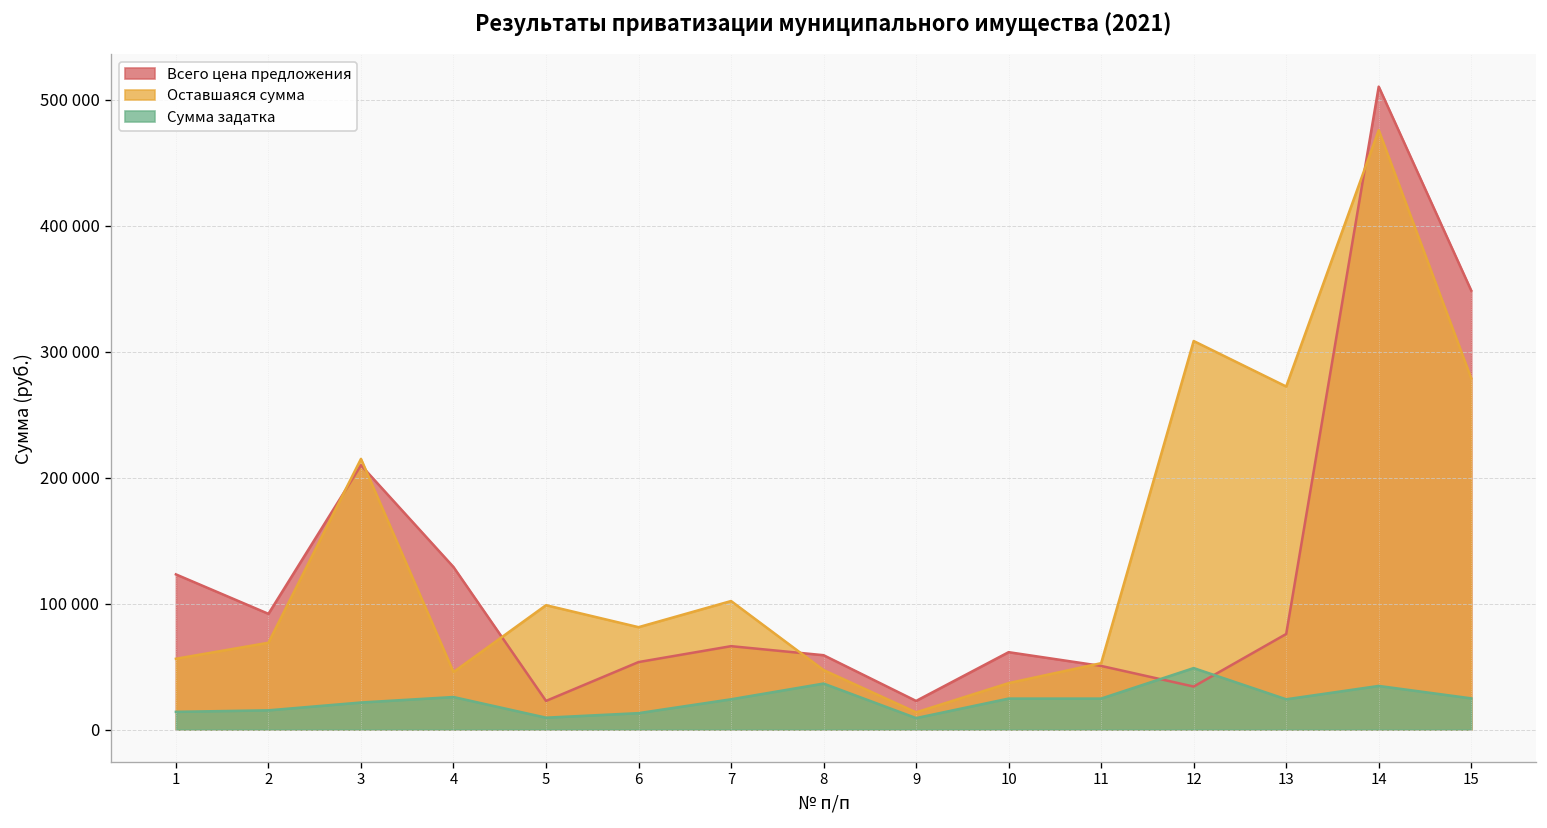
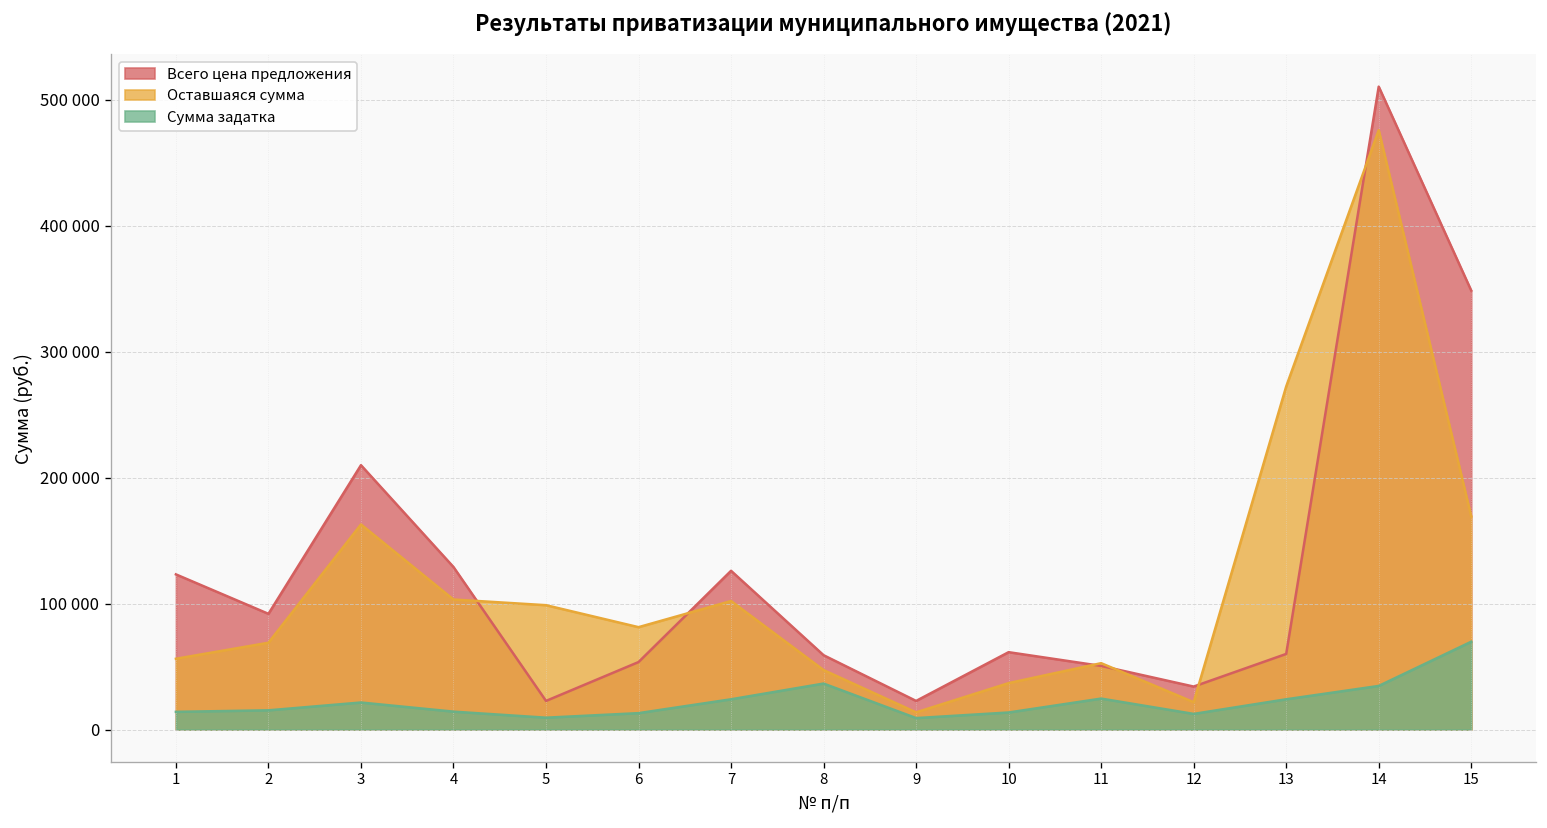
  {
    "Всего цена предложения": {
      "1": 123000,
      "2": 92000,
      "3": 210000,
      "4": 129000,
      "5": 23000,
      "6": 54000,
-     "7": 66000,
+     "7": 126000,
      "8": 59000,
      "9": 23000,
      "10": 61000,
      "12": 34000,
-     "13": 76000,
+     "13": 60000,
      "14": 510000,
      "15": 348000
    },
    "Оставшаяся сумма": {
      "1": 56000,
      "2": 69000,
-     "3": 215000,
-     "4": 46000,
+     "3": 163000,
+     "4": 103000,
      "5": 99000,
      "6": 81000,
      "7": 102000,
      "8": 47000,
      "9": 14000,
      "10": 37000,
-     "12": 308000,
+     "12": 22000,
      "13": 272000,
      "14": 476000,
-     "15": 279000
+     "15": 169000
    },
    "Сумма задатка": {
      "1": 14000,
      "2": 15000,
      "3": 21000,
-     "4": 26000,
+     "4": 14000,
      "5": 9000,
      "6": 13000,
      "7": 24000,
      "8": 36000,
      "9": 9000,
-     "10": 25000,
+     "10": 14000,
      "11": 25000,
-     "12": 49000,
+     "12": 12000,
      "13": 24000,
      "14": 35000,
-     "15": 25000
+     "15": 70000
    }
  }
